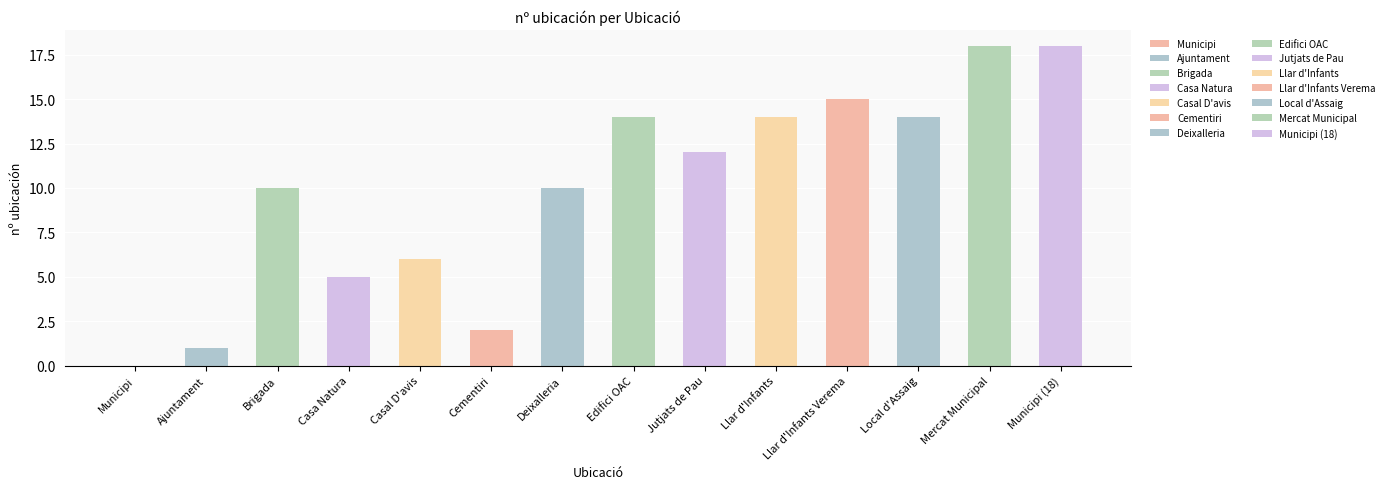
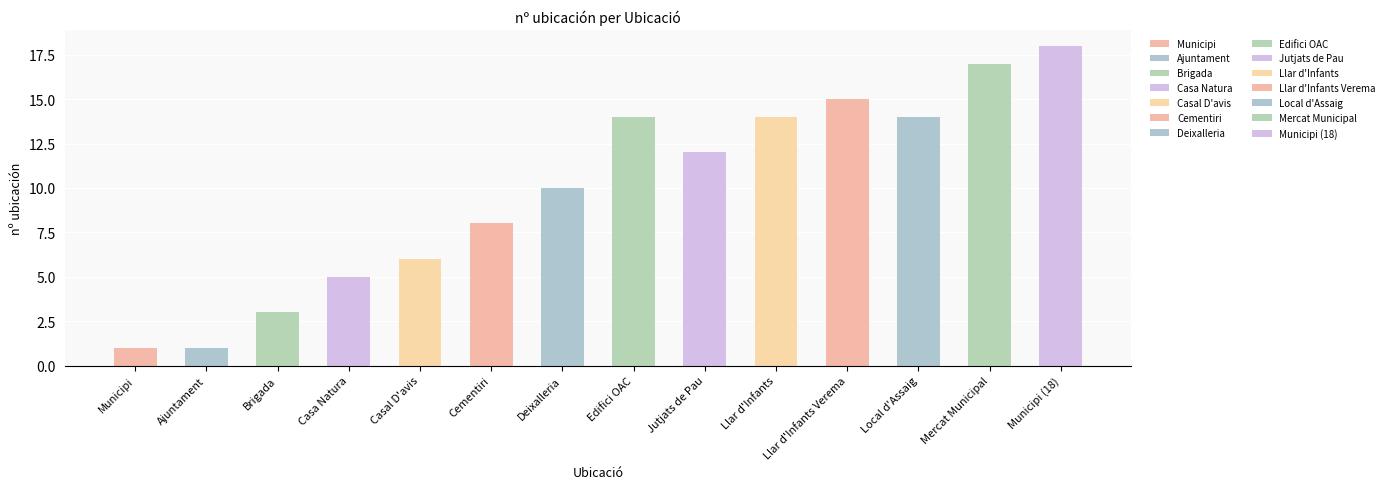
  {
-   "Municipi": 0,
+   "Municipi": 1,
    "Ajuntament": 1,
-   "Brigada": 10,
+   "Brigada": 3,
    "Casa Natura": 5,
    "Casal D'avis": 6,
-   "Cementiri": 2,
+   "Cementiri": 8,
    "Deixalleria": 10,
    "Edifici OAC": 14,
    "Jutjats de Pau": 12,
    "Llar d'Infants": 14,
    "Llar d'Infants Verema": 15,
    "Local d'Assaig": 14,
-   "Mercat Municipal": 18,
+   "Mercat Municipal": 17,
    "Municipi (18)": 18
  }
